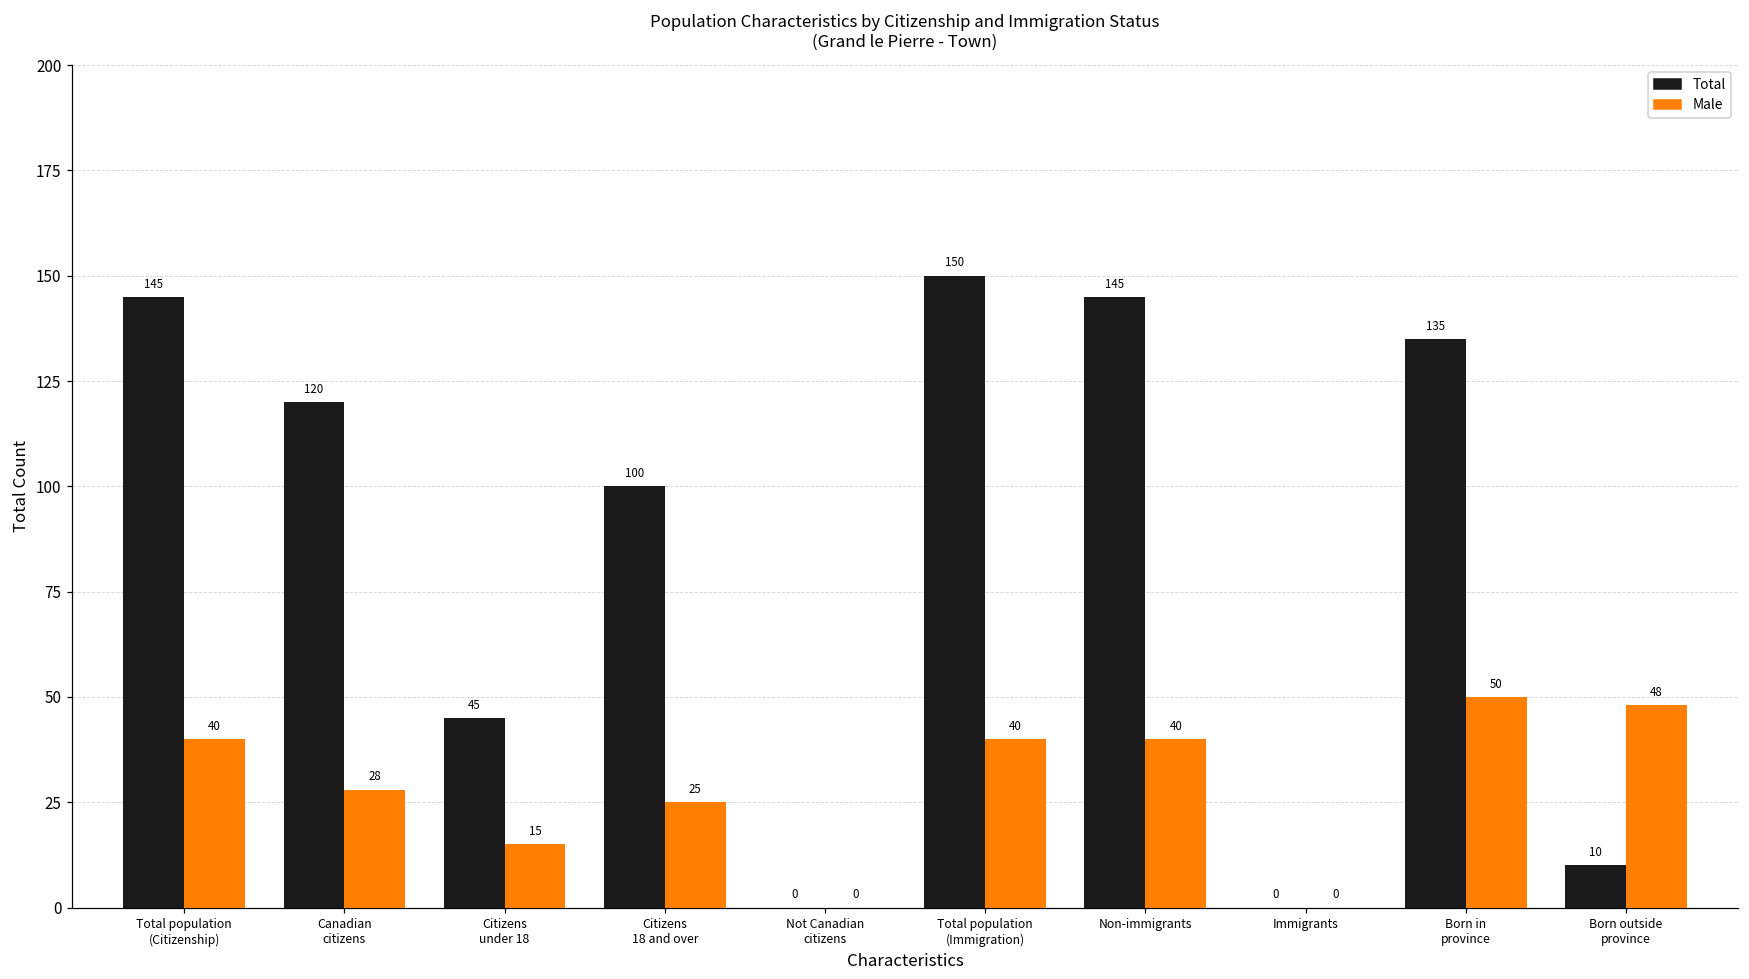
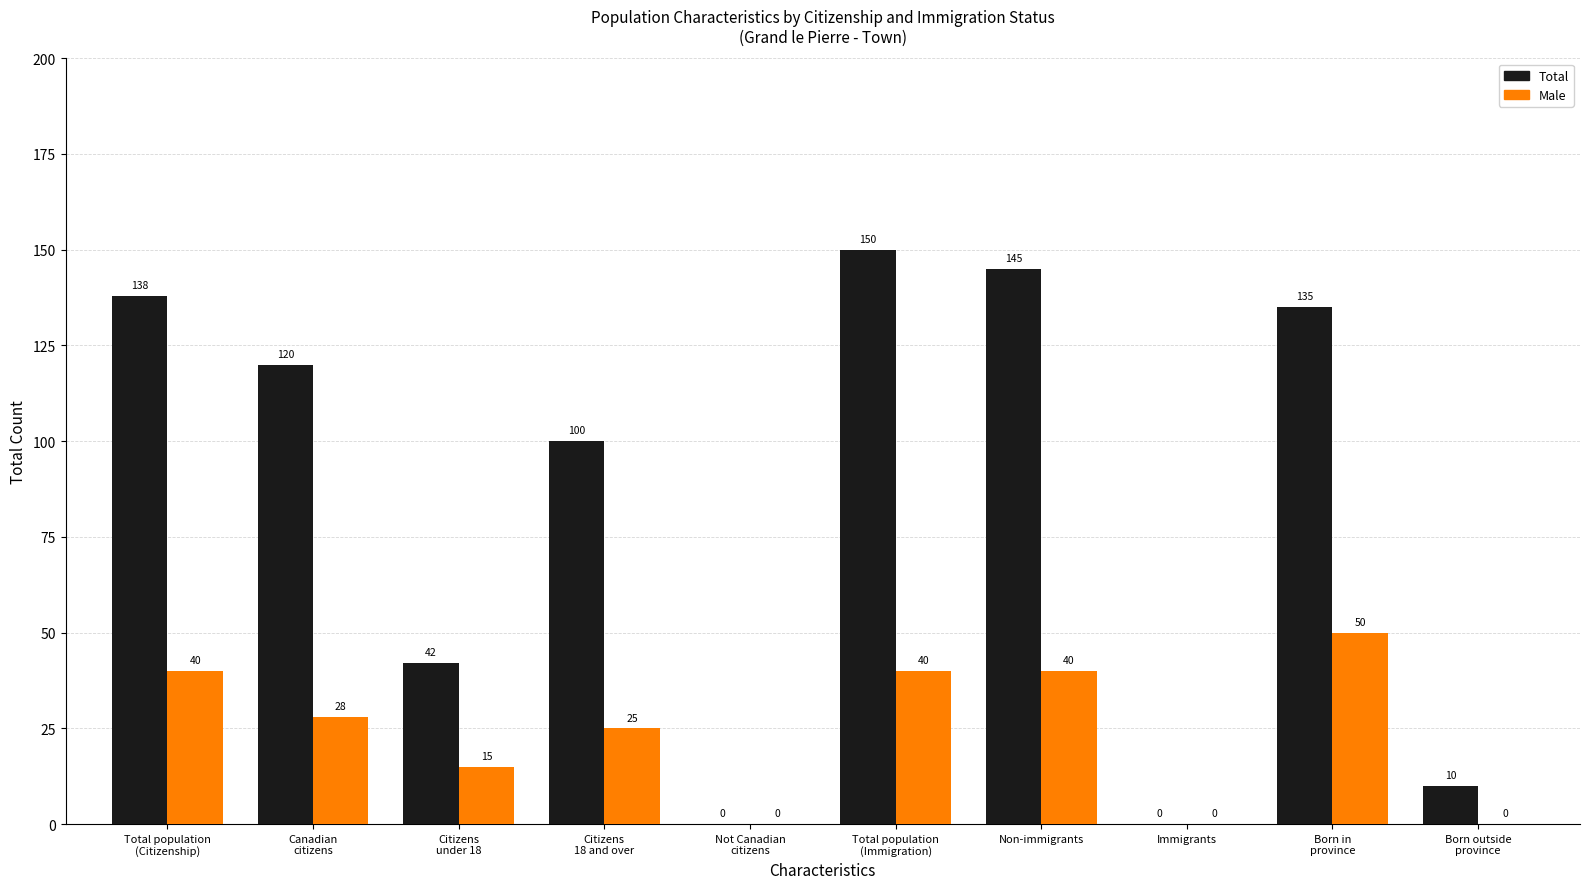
  {
    "Total": {
-     "Total population (Citizenship)": 145,
+     "Total population (Citizenship)": 138,
      "Canadian citizens": 120,
-     "Citizens under 18": 45,
+     "Citizens under 18": 42,
      "Citizens 18 and over": 100,
      "Not Canadian citizens": 0,
      "Total population (Immigration)": 150,
      "Non-immigrants": 145,
      "Immigrants": 0,
      "Born in province": 135,
      "Born outside province": 10
    },
    "Male": {
      "Total population (Citizenship)": 40,
      "Canadian citizens": 28,
      "Citizens under 18": 15,
      "Citizens 18 and over": 25,
      "Not Canadian citizens": 0,
      "Total population (Immigration)": 40,
      "Non-immigrants": 40,
      "Immigrants": 0,
      "Born in province": 50,
-     "Born outside province": 48
+     "Born outside province": 0
    }
  }
